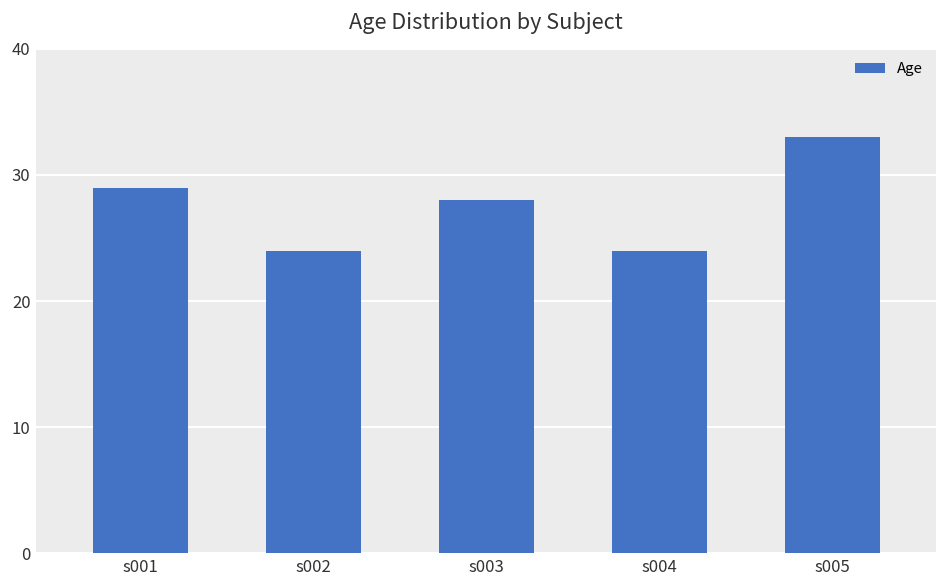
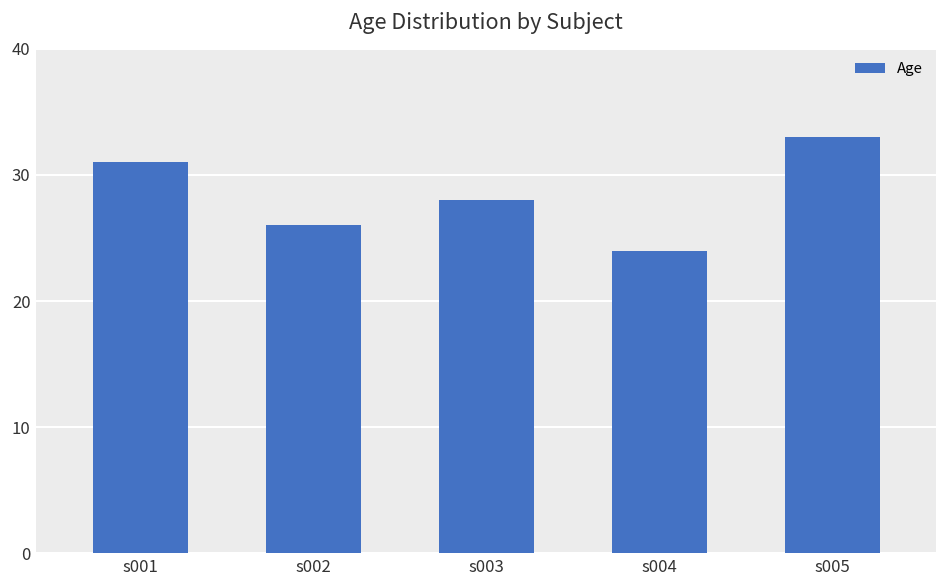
  {
-   "s001": 29,
-   "s002": 24,
+   "s001": 31,
+   "s002": 26,
    "s003": 28,
    "s004": 24,
    "s005": 33
  }
